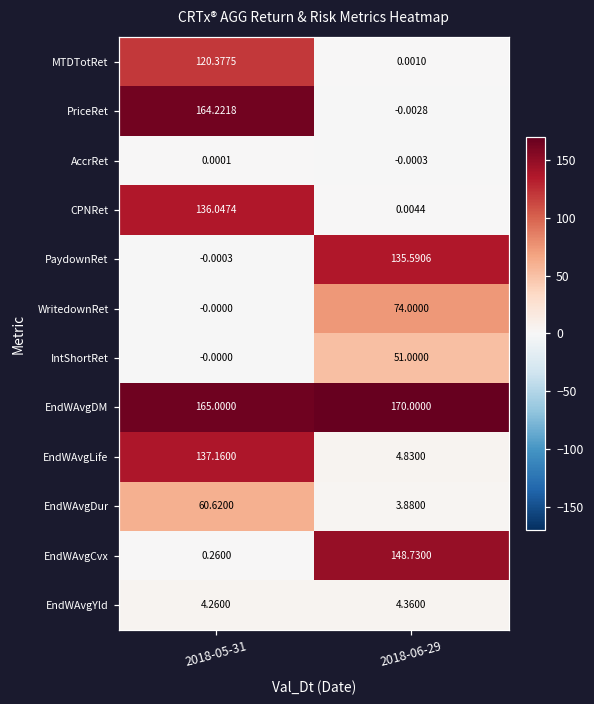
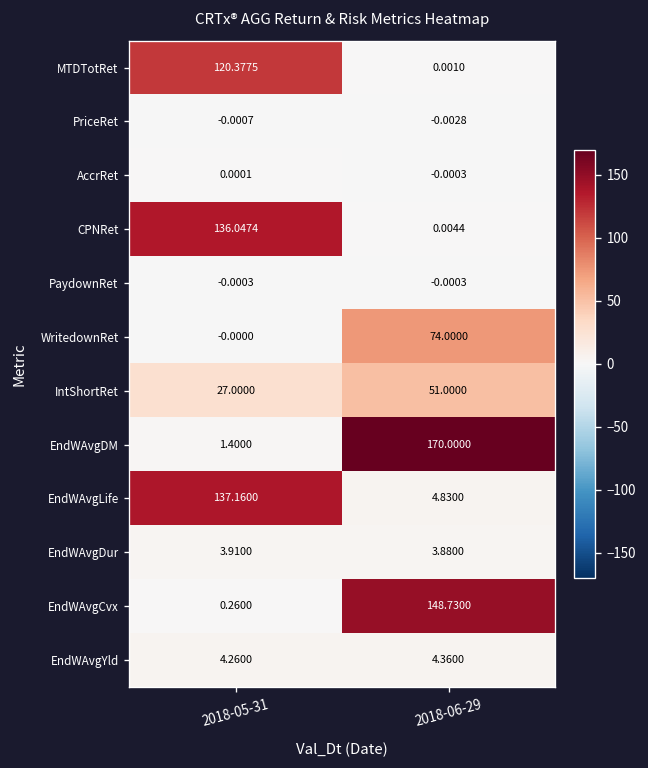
  {
    "MTDTotRet": {
      "2018-05-31": 120.3775,
      "2018-06-29": 0.0010
    },
    "PriceRet": {
-     "2018-05-31": 164.2218,
+     "2018-05-31": -0.0007,
      "2018-06-29": -0.0028
    },
    "AccrRet": {
      "2018-05-31": 0.0001,
      "2018-06-29": -0.0003
    },
    "CPNRet": {
      "2018-05-31": 136.0474,
      "2018-06-29": 0.0044
    },
    "PaydownRet": {
      "2018-05-31": -0.0003,
-     "2018-06-29": 135.5906
+     "2018-06-29": -0.0003
    },
    "WritedownRet": {
      "2018-05-31": -0.0000,
      "2018-06-29": 74.0000
    },
    "IntShortRet": {
-     "2018-05-31": -0.0000,
+     "2018-05-31": 27.0000,
      "2018-06-29": 51.0000
    },
    "EndWAvgDM": {
-     "2018-05-31": 165.0000,
+     "2018-05-31": 1.4000,
      "2018-06-29": 170.0000
    },
    "EndWAvgLife": {
      "2018-05-31": 137.1600,
      "2018-06-29": 4.8300
    },
    "EndWAvgDur": {
-     "2018-05-31": 60.6200,
+     "2018-05-31": 3.9100,
      "2018-06-29": 3.8800
    },
    "EndWAvgCvx": {
      "2018-05-31": 0.2600,
      "2018-06-29": 148.7300
    },
    "EndWAvgYld": {
      "2018-05-31": 4.2600,
      "2018-06-29": 4.3600
    }
  }
